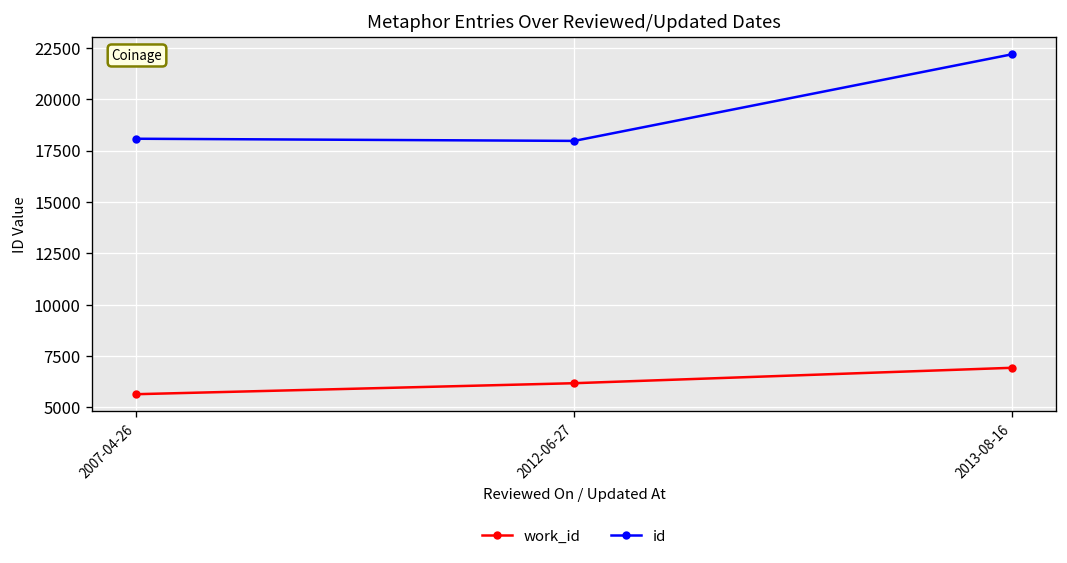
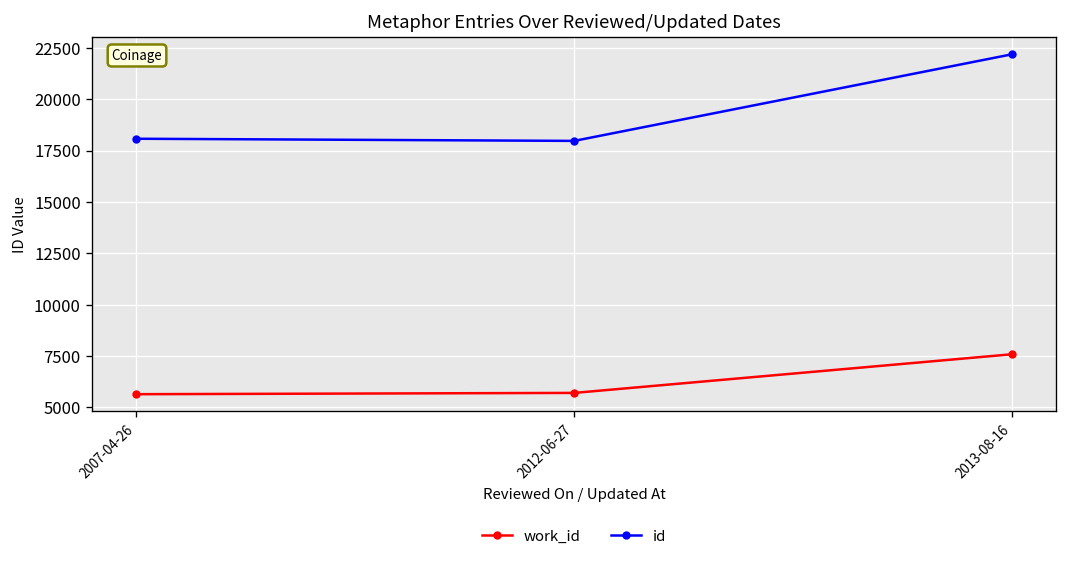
  {
    "work_id": {
      "2007-04-26": 5600,
-     "2012-06-27": 6200,
-     "2013-08-16": 6900
+     "2012-06-27": 5700,
+     "2013-08-16": 7600
    },
    "id": {
      "2007-04-26": 18100,
      "2012-06-27": 18000,
      "2013-08-16": 22200
    }
  }
